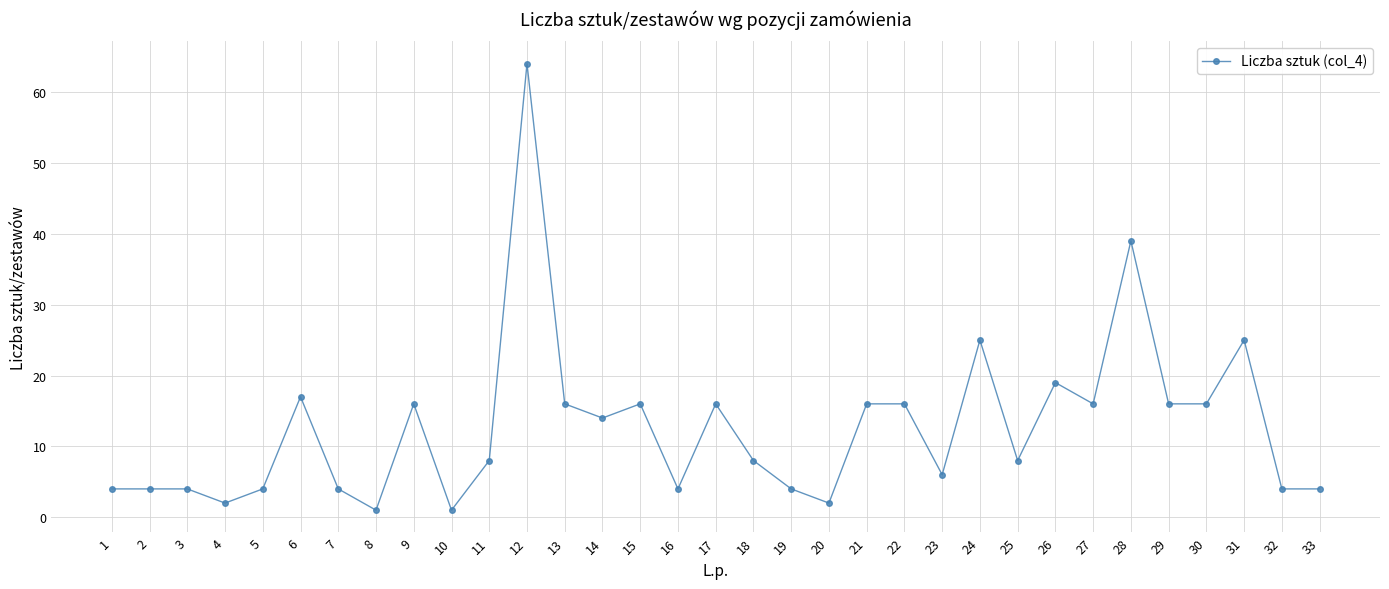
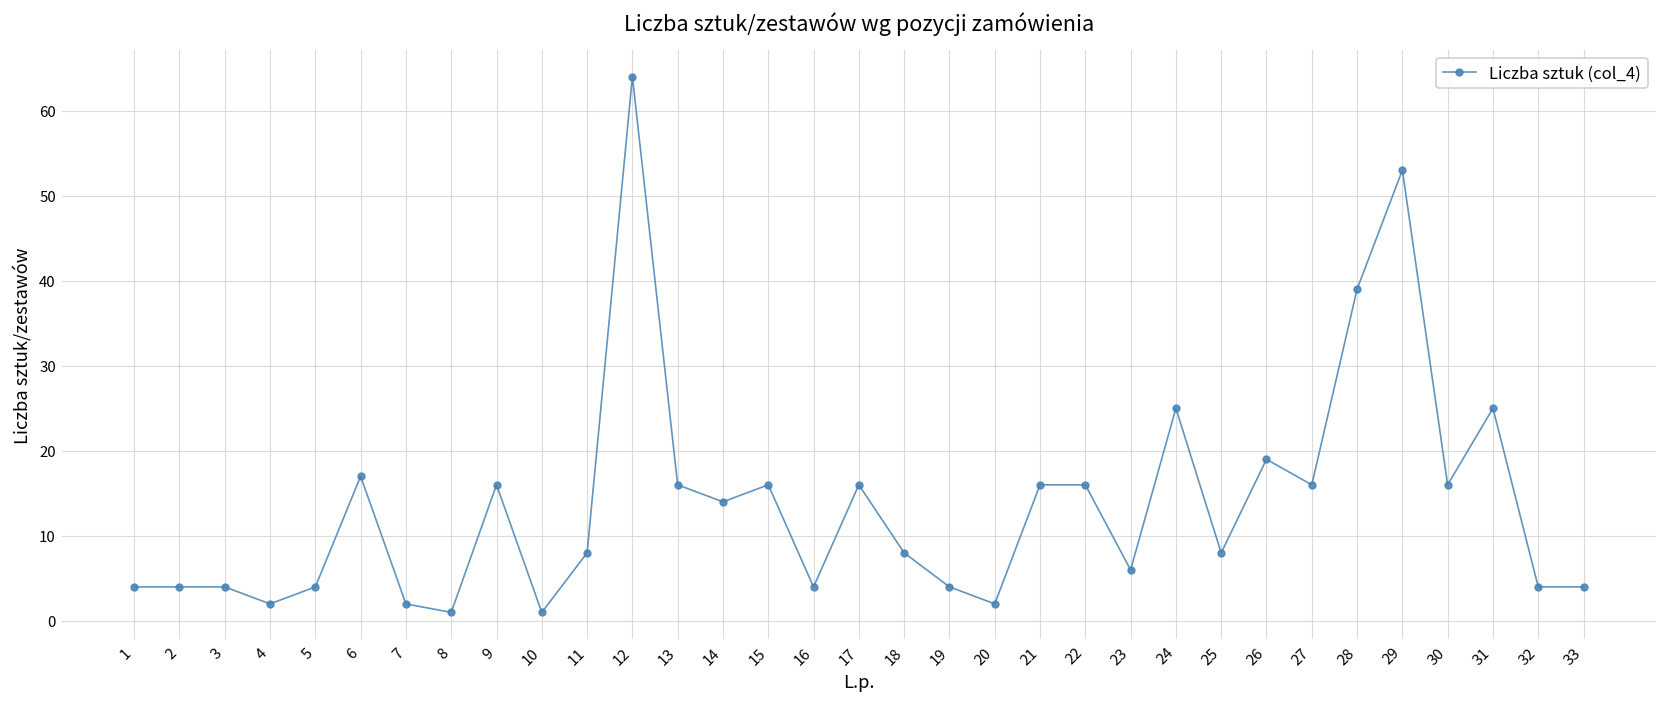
  {
    "1": 4,
    "2": 4,
    "3": 4,
    "4": 2,
    "5": 4,
    "6": 17,
-   "7": 4,
+   "7": 2,
    "8": 1,
    "9": 16,
    "10": 1,
    "11": 8,
    "12": 64,
    "13": 16,
    "14": 14,
    "15": 16,
    "16": 4,
    "17": 16,
    "18": 8,
    "19": 4,
    "20": 2,
    "21": 16,
    "22": 16,
    "23": 6,
    "24": 25,
    "25": 8,
    "26": 19,
    "27": 16,
    "28": 39,
-   "29": 16,
+   "29": 53,
    "30": 16,
    "31": 25,
    "32": 4,
    "33": 4
  }
